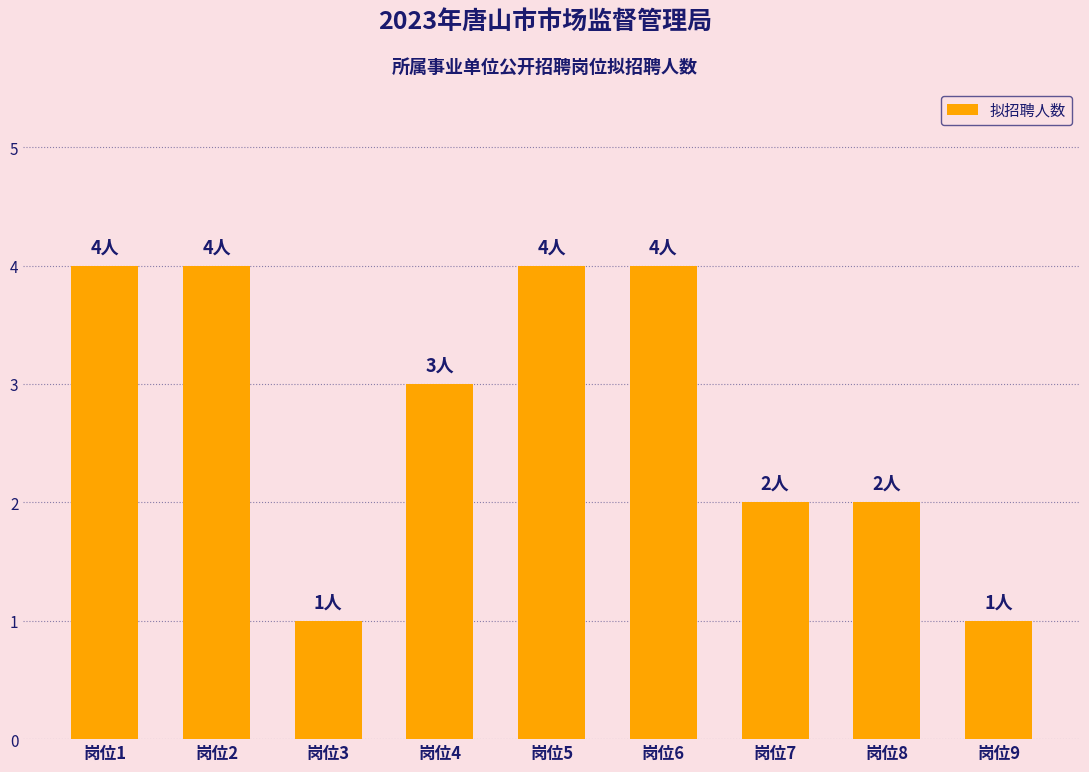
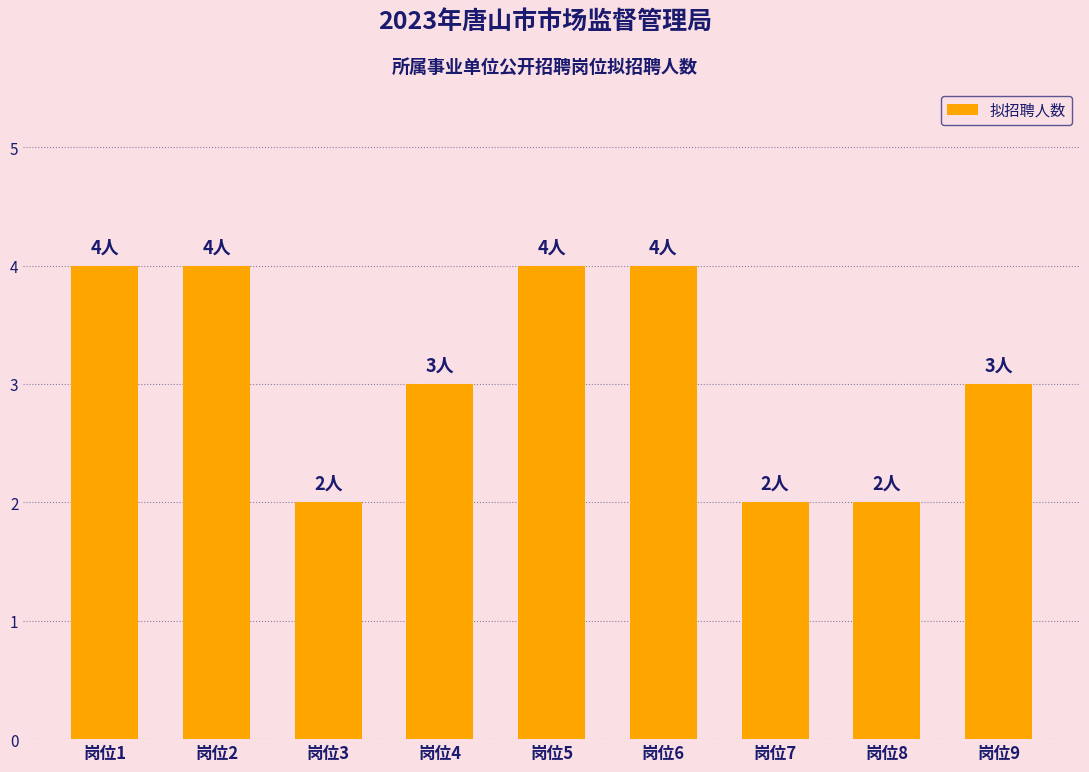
  {
    "岗位1": "4人",
    "岗位2": "4人",
-   "岗位3": "1人",
+   "岗位3": "2人",
    "岗位4": "3人",
    "岗位5": "4人",
    "岗位6": "4人",
    "岗位7": "2人",
    "岗位8": "2人",
-   "岗位9": "1人"
+   "岗位9": "3人"
  }
